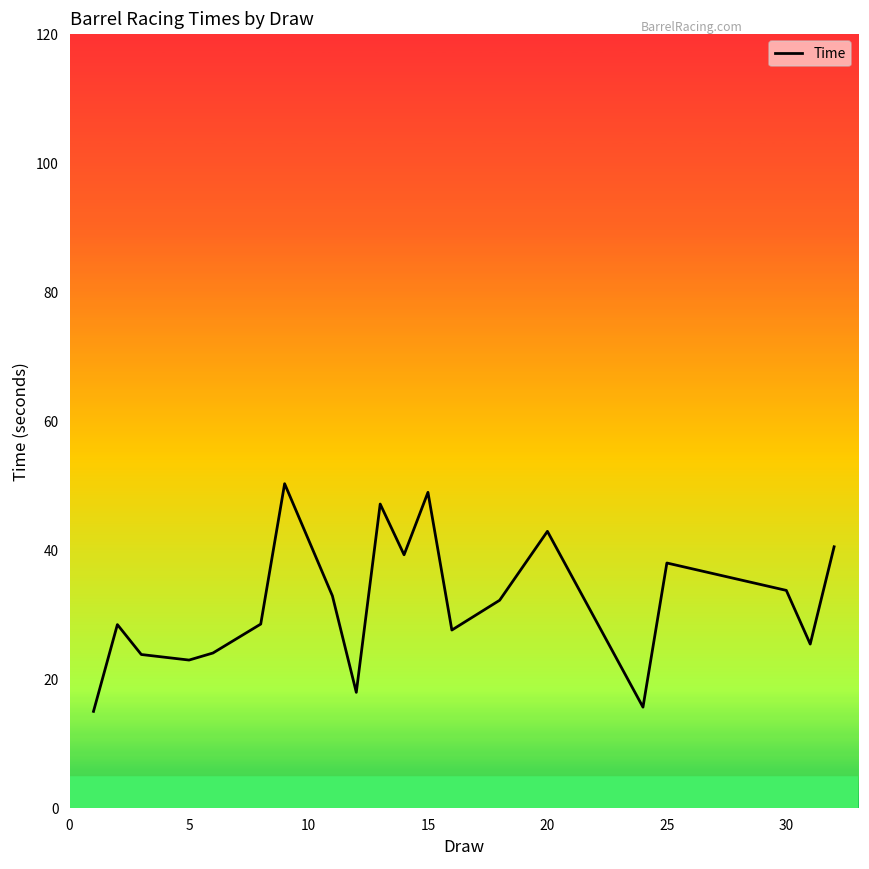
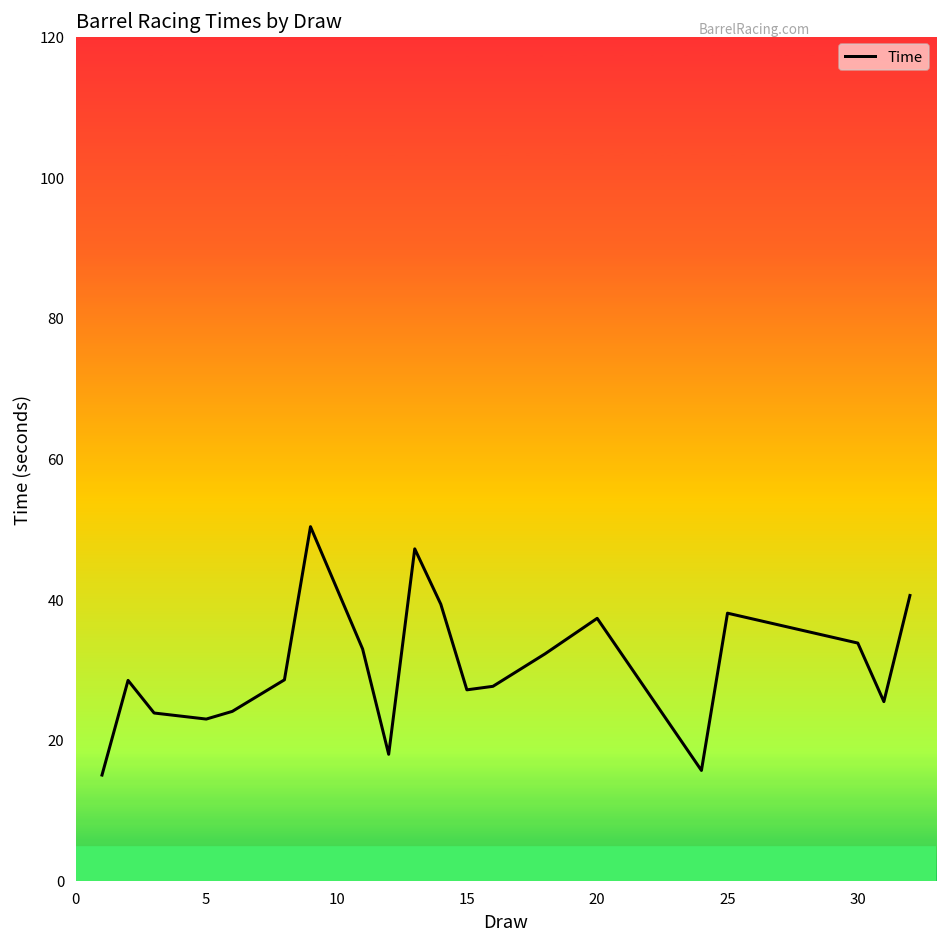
  {
    "5": 23,
-   "15": 49,
-   "20": 43,
+   "15": 27,
+   "20": 37,
    "25": 38,
    "30": 34
  }
